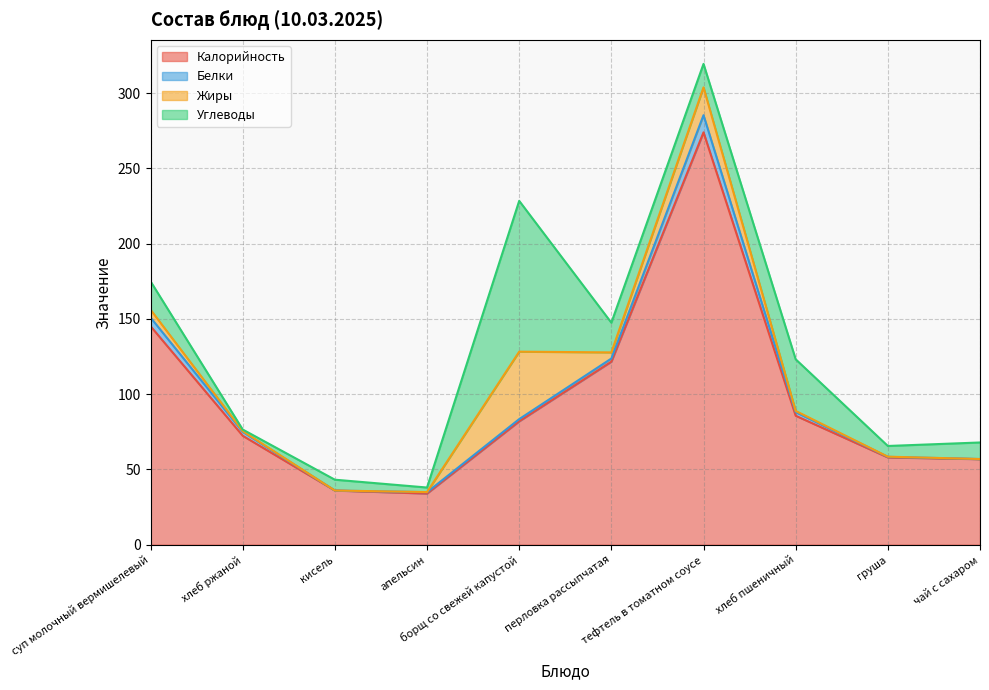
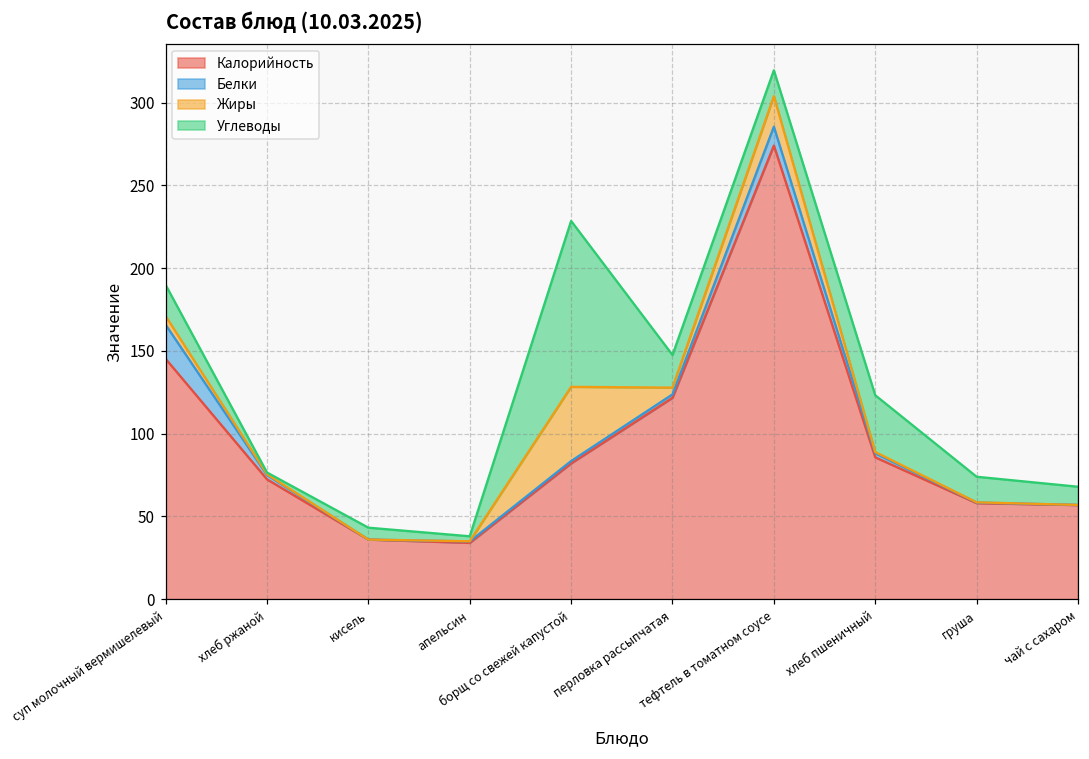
  {
    "Калорийность": {
      "суп молочный вермишелевый": 145,
      "хлеб ржаной": 72,
      "перловка рассыпчатая": 122,
      "тефтель в томатном соусе": 274,
      "хлеб пшеничный": 86
    },
    "Белки": {
-     "суп молочный вермишелевый": 6,
+     "суп молочный вермишелевый": 21,
      "перловка рассыпчатая": 2,
      "тефтель в томатном соусе": 11
    },
    "Жиры": {
      "суп молочный вермишелевый": 5,
      "борщ со свежей капустой": 45,
      "перловка рассыпчатая": 4,
      "тефтель в томатном соусе": 18
    },
    "Углеводы": {
      "суп молочный вермишелевый": 19,
      "кисель": 7,
      "апельсин": 3,
      "борщ со свежей капустой": 100,
      "перловка рассыпчатая": 20,
      "тефтель в томатном соусе": 16,
      "хлеб пшеничный": 34,
-     "груша": 7,
+     "груша": 15,
      "чай с сахаром": 11
    }
  }
